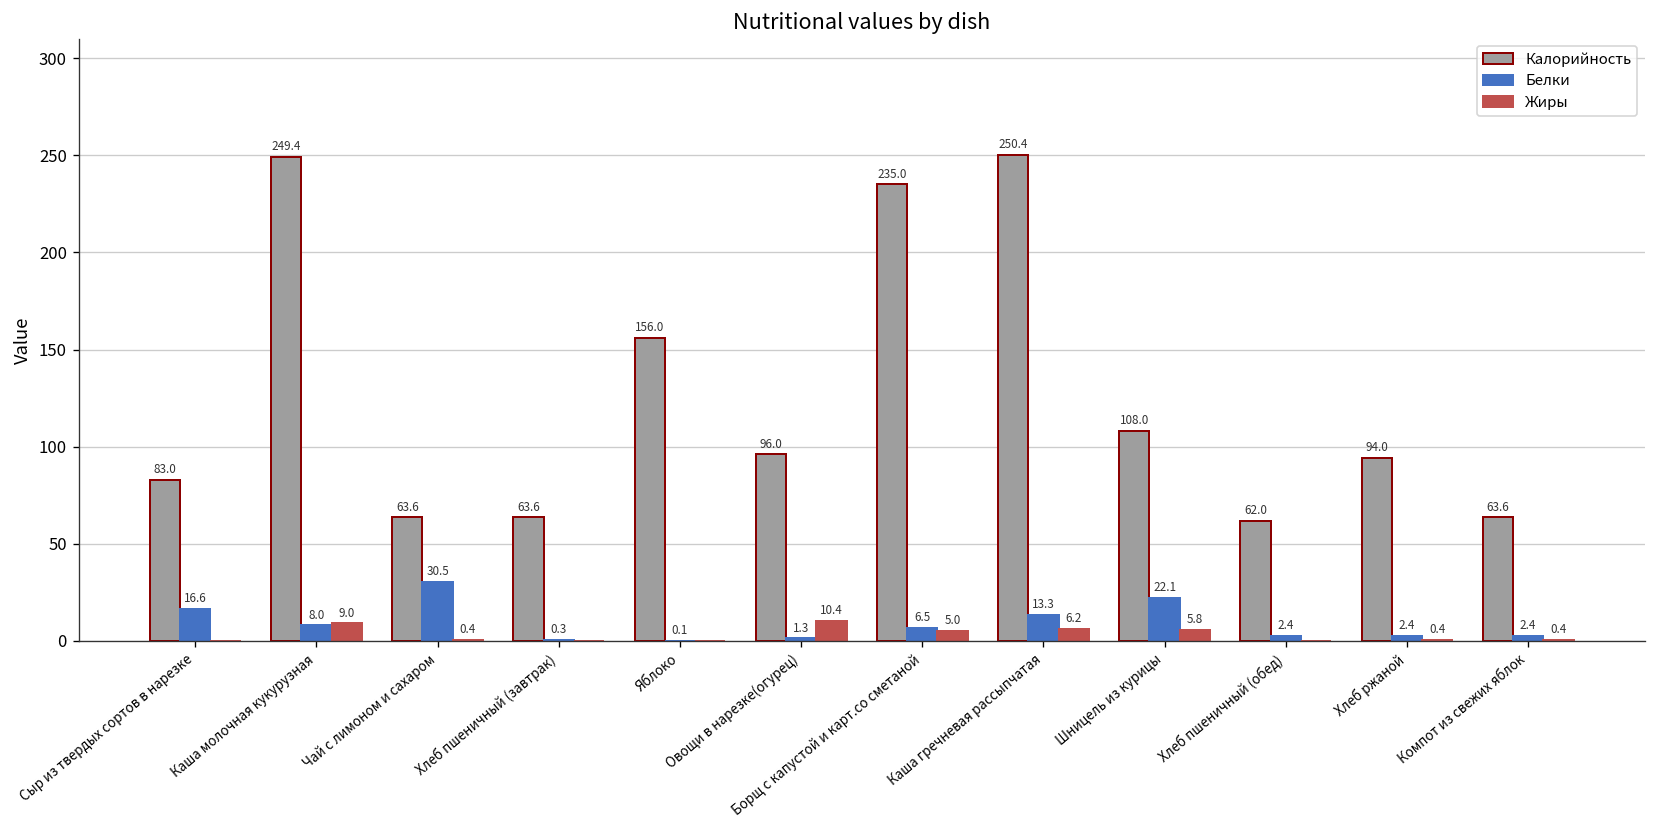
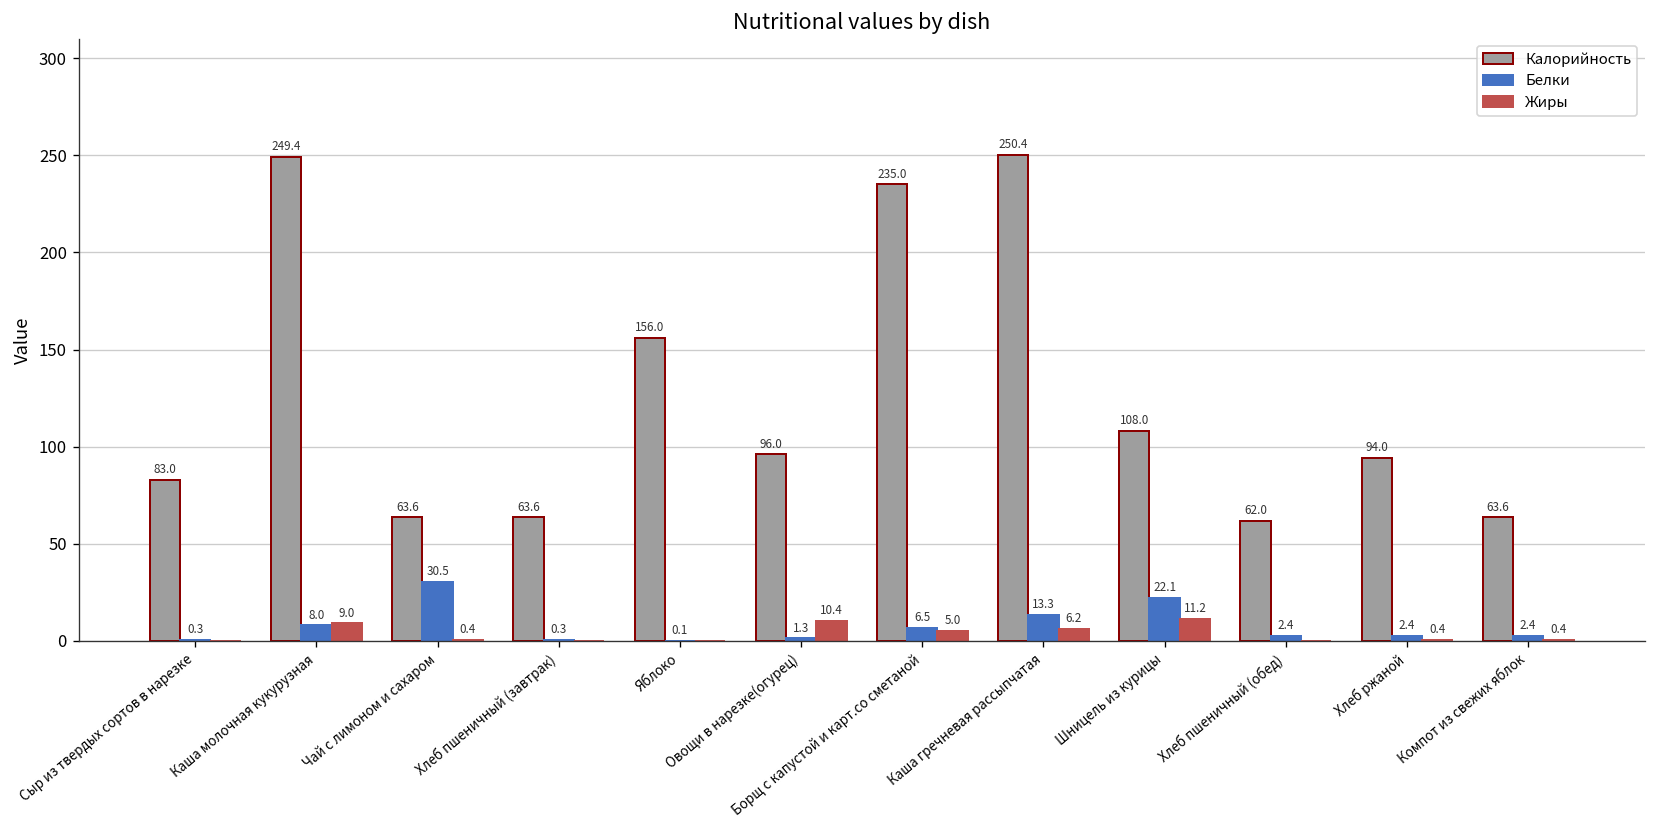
  {
    "Калорийность": {
      "Сыр из твердых сортов в нарезке": 83.0,
      "Каша молочная кукурузная": 249.4,
      "Чай с лимоном и сахаром": 63.6,
      "Хлеб пшеничный (завтрак)": 63.6,
      "Яблоко": 156.0,
      "Овощи в нарезке(огурец)": 96.0,
      "Борщ с капустой и карт.со сметаной": 235.0,
      "Каша гречневая рассыпчатая": 250.4,
      "Шницель из курицы": 108.0,
      "Хлеб пшеничный (обед)": 62.0,
      "Хлеб ржаной": 94.0,
      "Компот из свежих яблок": 63.6
    },
    "Белки": {
-     "Сыр из твердых сортов в нарезке": 16.6,
+     "Сыр из твердых сортов в нарезке": 0.3,
      "Каша молочная кукурузная": 8.0,
      "Чай с лимоном и сахаром": 30.5,
      "Хлеб пшеничный (завтрак)": 0.3,
      "Яблоко": 0.1,
      "Овощи в нарезке(огурец)": 1.3,
      "Борщ с капустой и карт.со сметаной": 6.5,
      "Каша гречневая рассыпчатая": 13.3,
      "Шницель из курицы": 22.1,
      "Хлеб пшеничный (обед)": 2.4,
      "Хлеб ржаной": 2.4,
      "Компот из свежих яблок": 2.4
    },
    "Жиры": {
      "Каша молочная кукурузная": 9.0,
      "Чай с лимоном и сахаром": 0.4,
      "Овощи в нарезке(огурец)": 10.4,
      "Борщ с капустой и карт.со сметаной": 5.0,
      "Каша гречневая рассыпчатая": 6.2,
-     "Шницель из курицы": 5.8,
+     "Шницель из курицы": 11.2,
      "Хлеб ржаной": 0.4,
      "Компот из свежих яблок": 0.4
    }
  }
